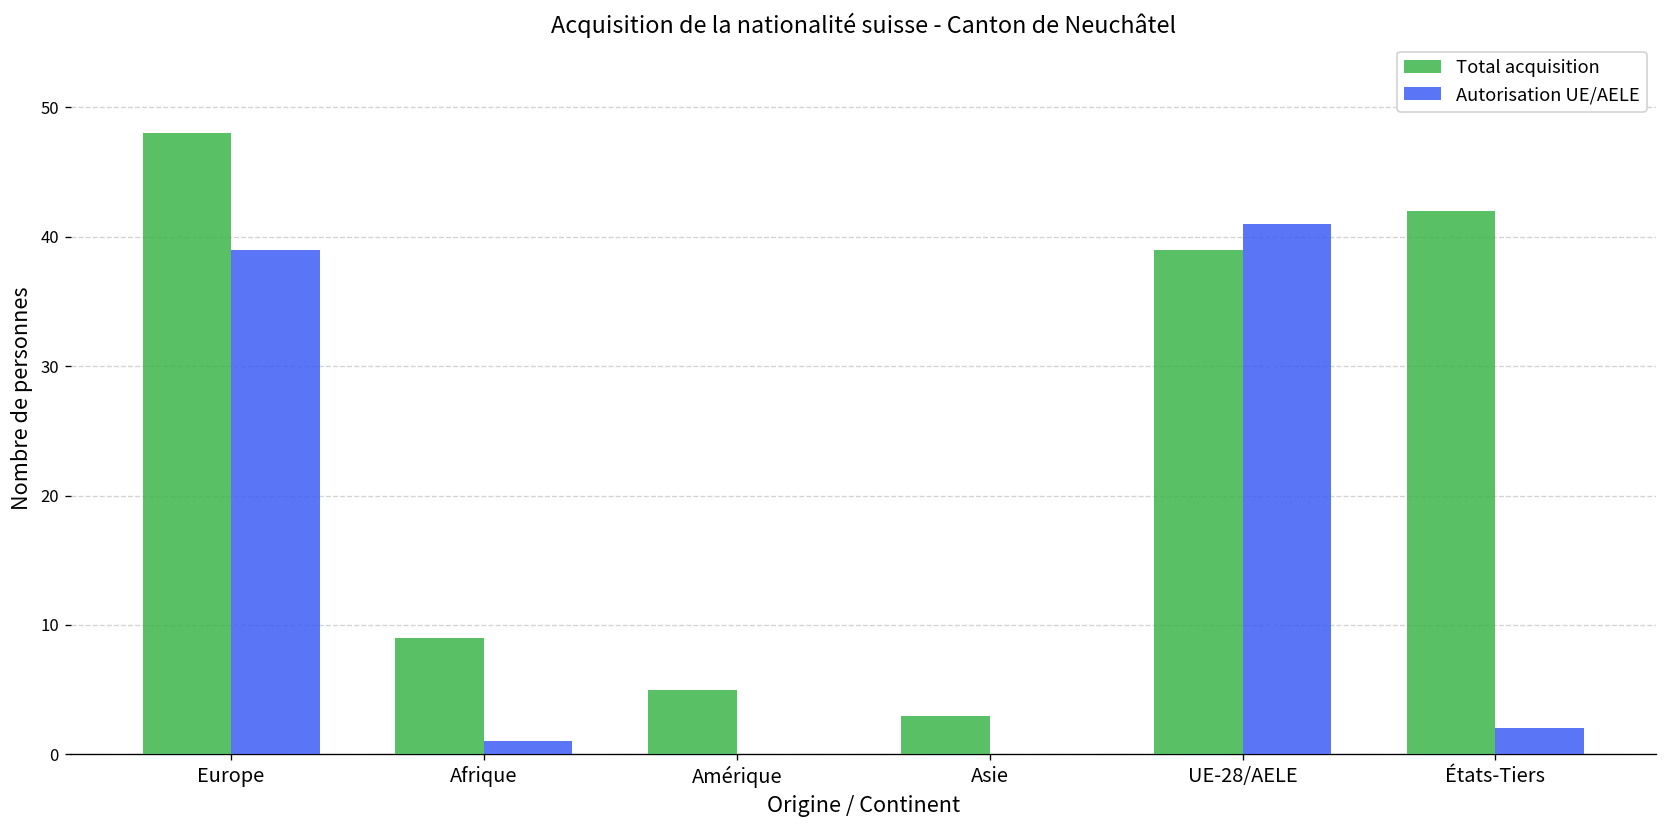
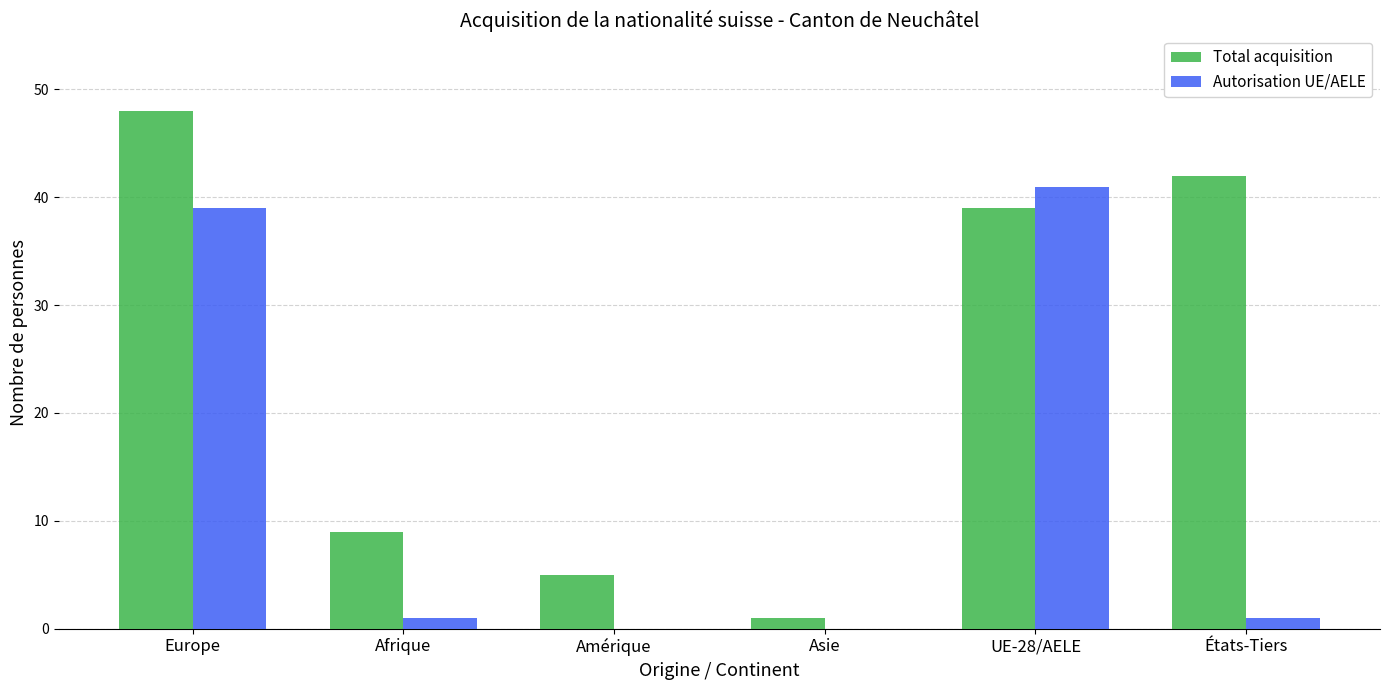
  {
    "Total acquisition": {
      "Europe": 48,
      "Afrique": 9,
      "Amérique": 5,
-     "Asie": 3,
+     "Asie": 1,
      "UE-28/AELE": 39,
      "États-Tiers": 42
    },
    "Autorisation UE/AELE": {
      "Europe": 39,
      "Afrique": 1,
      "Amérique": 0,
      "Asie": 0,
      "UE-28/AELE": 41,
-     "États-Tiers": 2
+     "États-Tiers": 1
    }
  }
